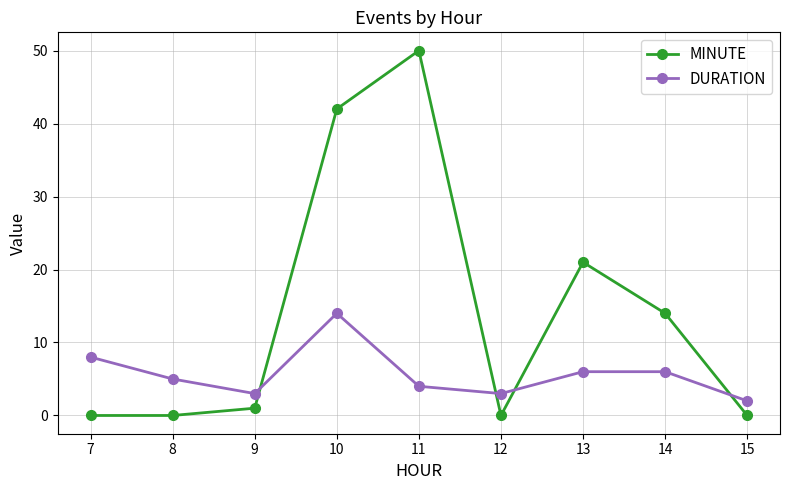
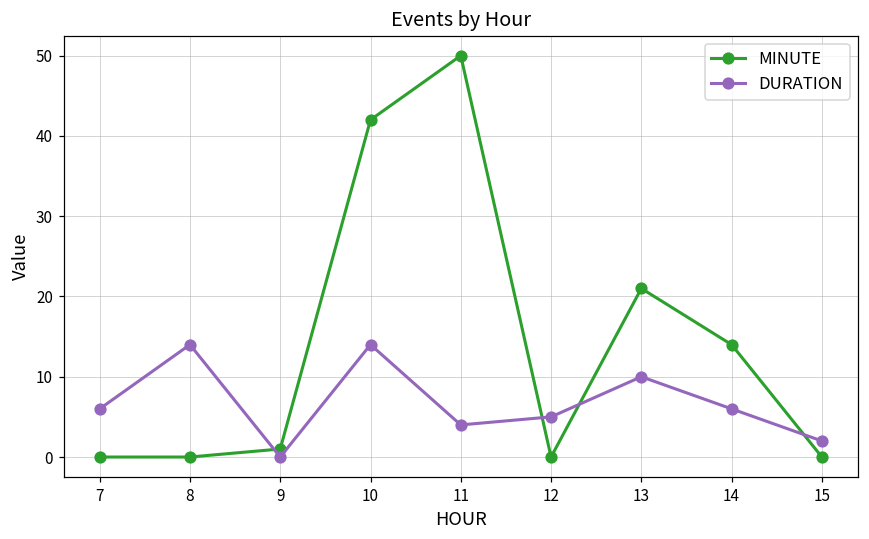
  {
    "MINUTE": {
      "7": 0,
      "8": 0,
      "9": 1,
      "10": 42,
      "11": 50,
      "12": 0,
      "13": 21,
      "14": 14,
      "15": 0
    },
    "DURATION": {
-     "7": 8,
-     "8": 5,
-     "9": 3,
+     "7": 6,
+     "8": 14,
+     "9": 0,
      "10": 14,
      "11": 4,
-     "12": 3,
-     "13": 6,
+     "12": 5,
+     "13": 10,
      "14": 6,
      "15": 2
    }
  }
